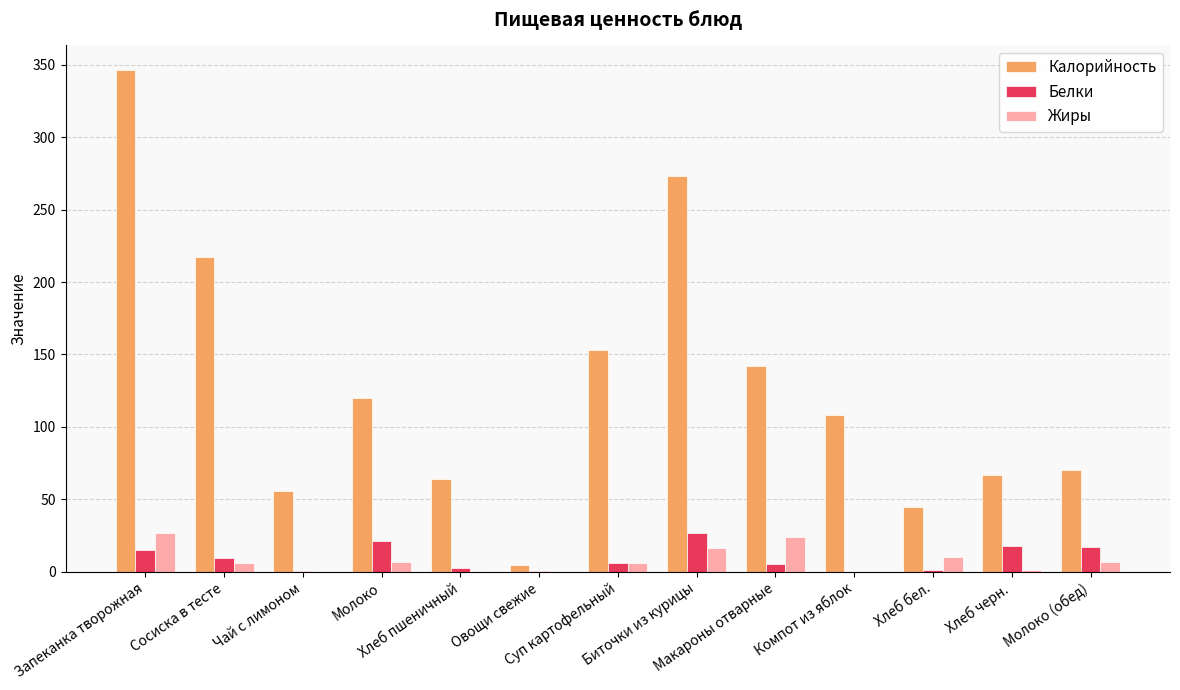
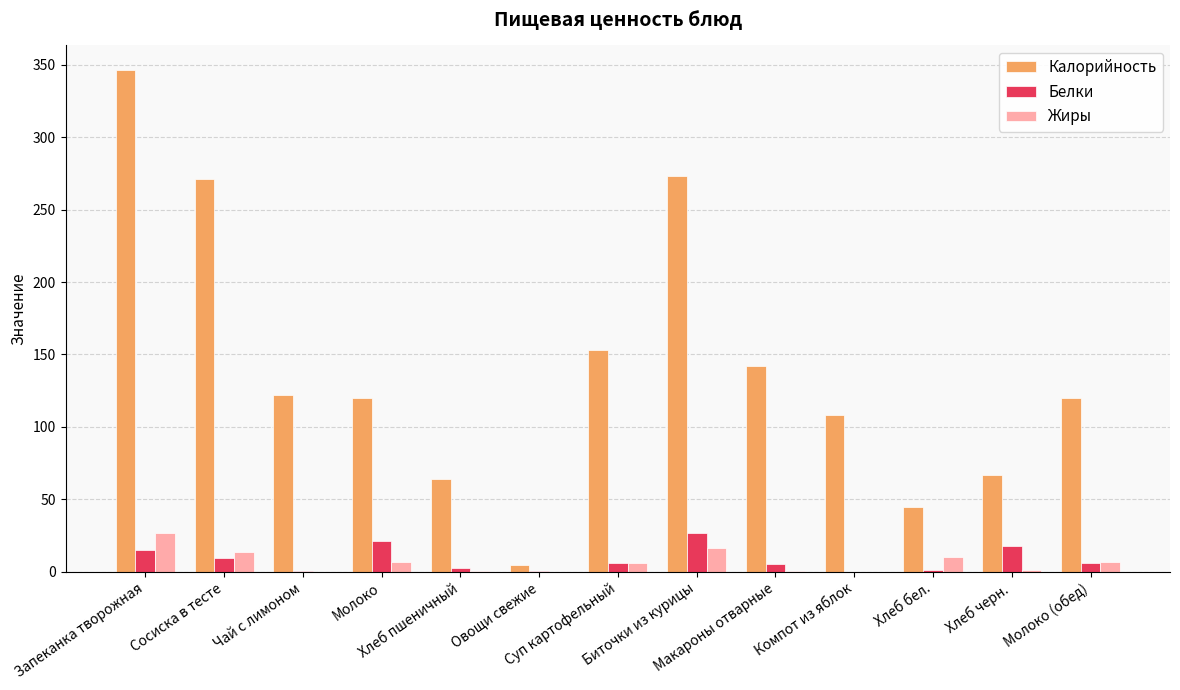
  {
    "Калорийность": {
      "Запеканка творожная": 346,
-     "Сосиска в тесте": 217,
-     "Чай с лимоном": 56,
+     "Сосиска в тесте": 271,
+     "Чай с лимоном": 122,
      "Молоко": 120,
      "Хлеб пшеничный": 64,
      "Овощи свежие": 5,
      "Суп картофельный": 153,
      "Биточки из курицы": 273,
      "Макароны отварные": 142,
      "Компот из яблок": 108,
      "Хлеб бел.": 45,
      "Хлеб черн.": 67,
-     "Молоко (обед)": 70
+     "Молоко (обед)": 120
    },
    "Белки": {
      "Запеканка творожная": 15,
      "Сосиска в тесте": 10,
      "Молоко": 21,
      "Хлеб пшеничный": 2,
      "Суп картофельный": 6,
      "Биточки из курицы": 26,
      "Макароны отварные": 5,
      "Хлеб черн.": 18,
-     "Молоко (обед)": 17
+     "Молоко (обед)": 6
    },
    "Жиры": {
      "Запеканка творожная": 27,
-     "Сосиска в тесте": 6,
+     "Сосиска в тесте": 14,
      "Чай с лимоном": 0,
      "Молоко": 6,
      "Овощи свежие": 0,
      "Суп картофельный": 6,
      "Биточки из курицы": 16,
-     "Макароны отварные": 24,
+     "Макароны отварные": 1,
      "Компот из яблок": 0,
      "Хлеб бел.": 10,
      "Молоко (обед)": 6
    }
  }
